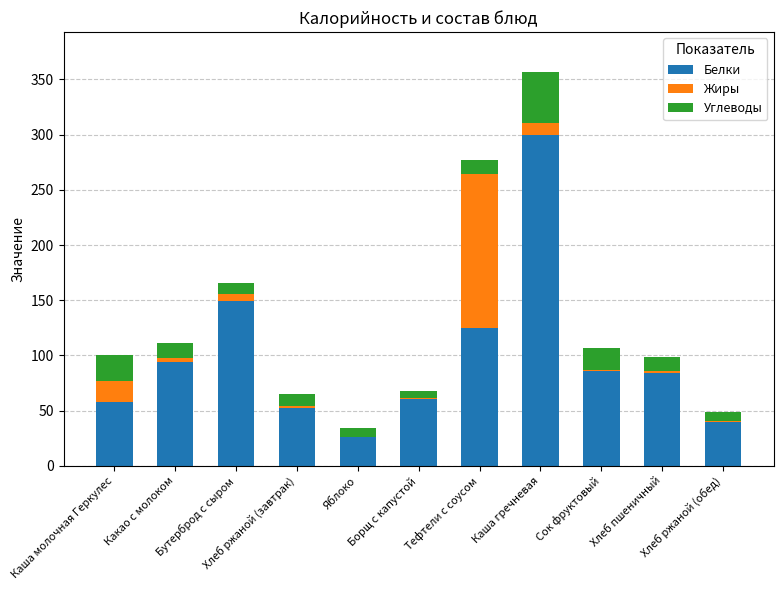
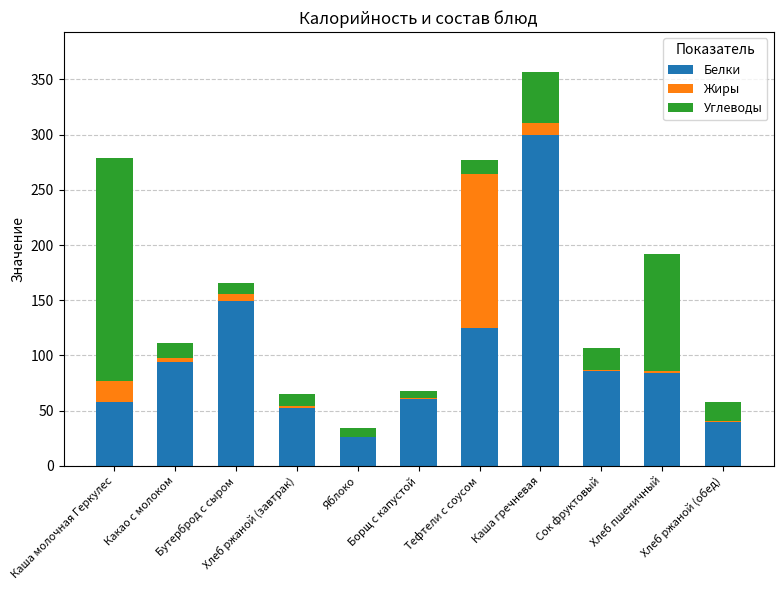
  {
    "Белки": {
      "Каша молочная Геркулес": 58,
      "Какао с молоком": 94,
      "Бутерброд с сыром": 149,
      "Хлеб ржаной (завтрак)": 53,
      "Яблоко": 26,
      "Борщ с капустой": 61,
      "Тефтели с соусом": 125,
      "Каша гречневая": 300,
      "Сок фруктовый": 86,
      "Хлеб пшеничный": 84,
      "Хлеб ржаной (обед)": 40
    },
    "Жиры": {
      "Каша молочная Геркулес": 19,
      "Какао с молоком": 3,
      "Бутерброд с сыром": 7,
      "Тефтели с соусом": 140,
      "Каша гречневая": 11
    },
    "Углеводы": {
-     "Каша молочная Геркулес": 23,
+     "Каша молочная Геркулес": 202,
      "Какао с молоком": 14,
      "Бутерброд с сыром": 10,
      "Хлеб ржаной (завтрак)": 11,
      "Яблоко": 8,
      "Борщ с капустой": 6,
      "Тефтели с соусом": 12,
      "Каша гречневая": 47,
      "Сок фруктовый": 20,
-     "Хлеб пшеничный": 13,
-     "Хлеб ржаной (обед)": 8
+     "Хлеб пшеничный": 106,
+     "Хлеб ржаной (обед)": 17
    }
  }
